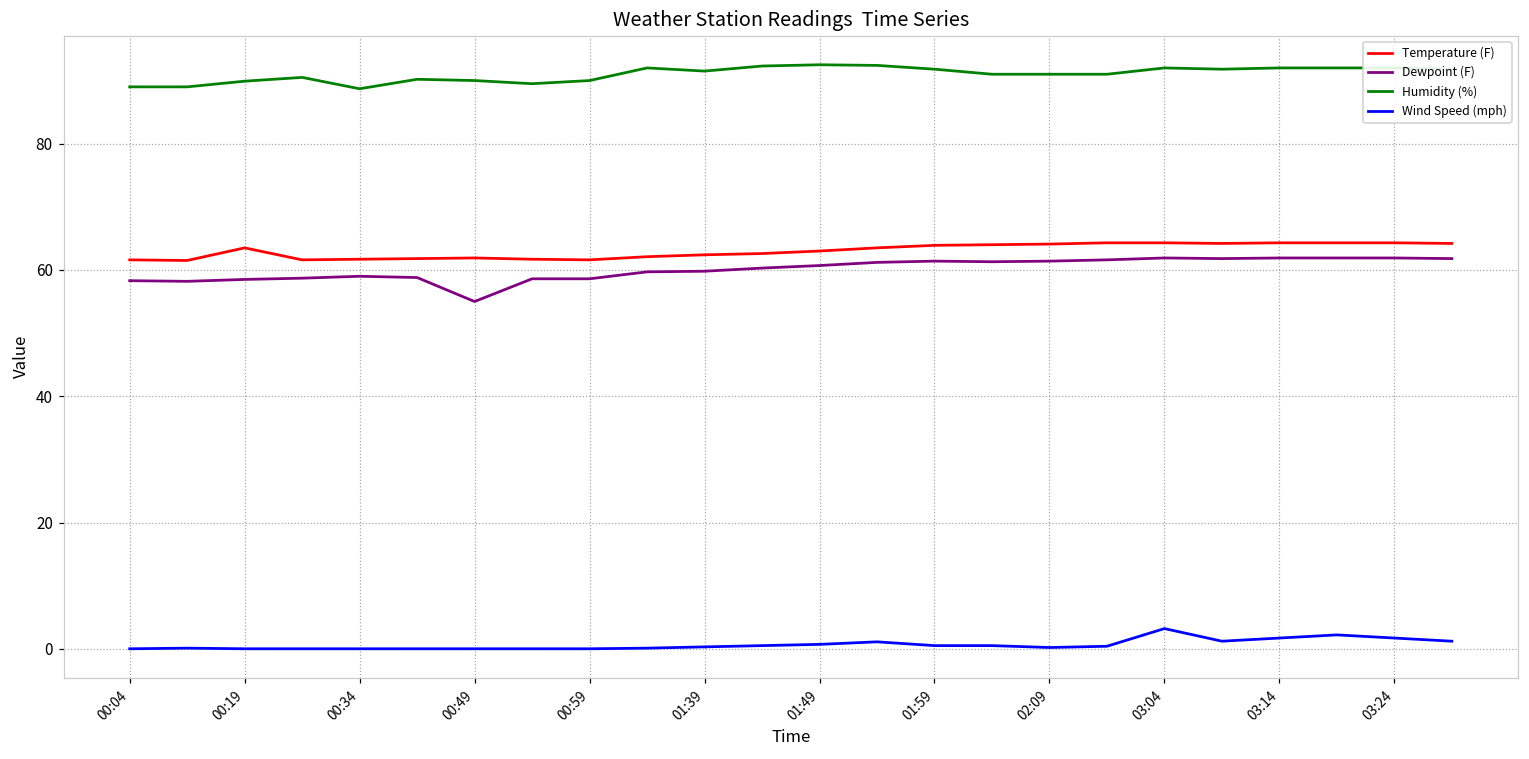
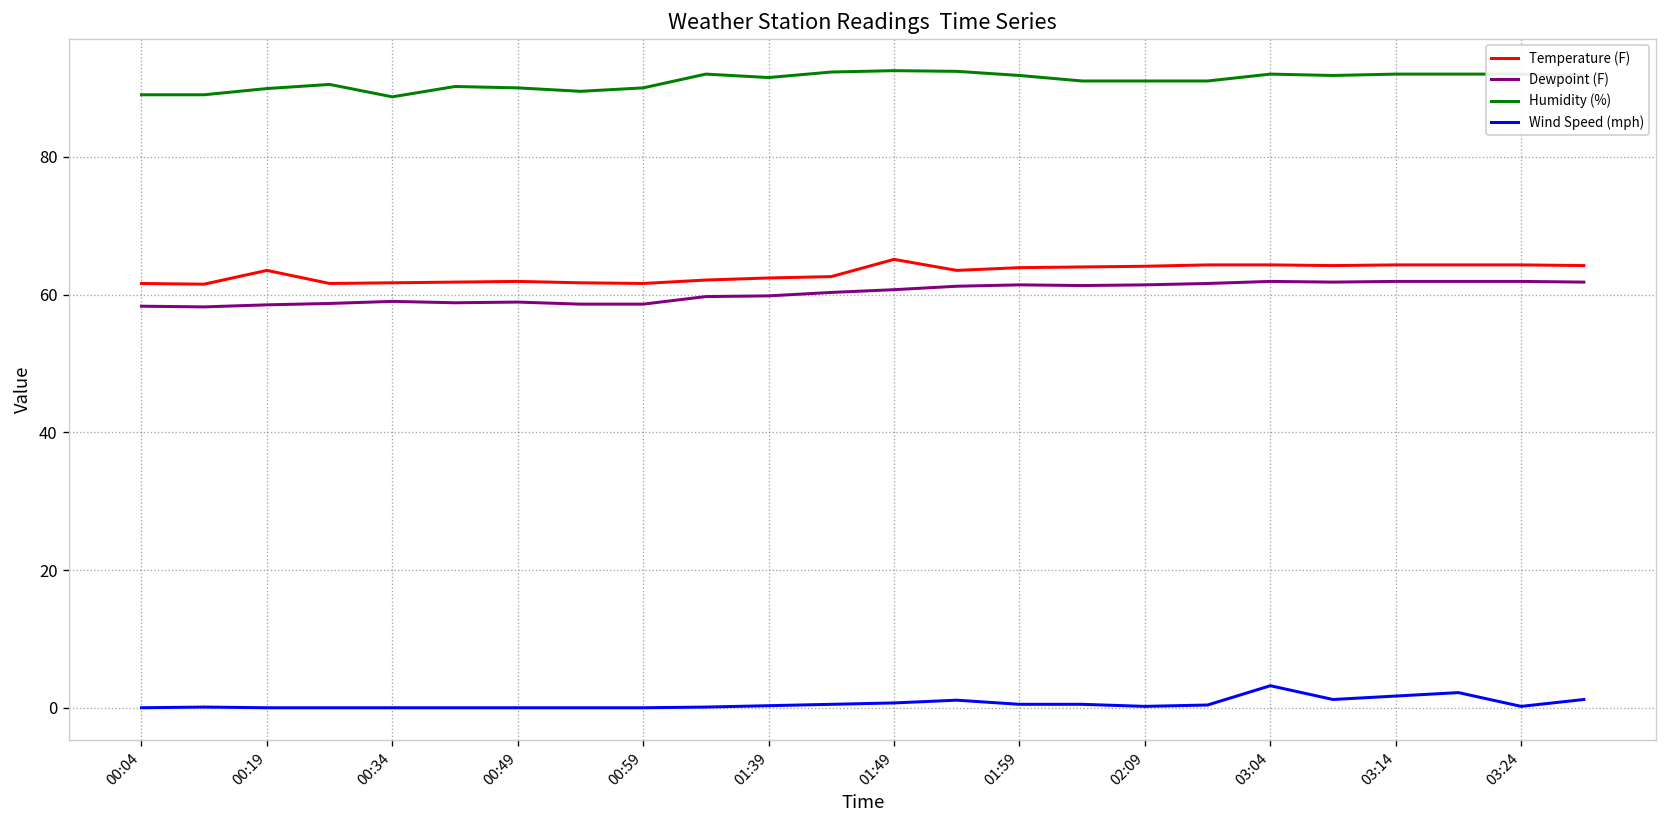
  {
    "Temperature (F)": {
      "00:04": 62,
      "00:19": 64,
      "00:34": 62,
      "00:49": 62,
      "00:59": 62,
      "01:39": 62,
-     "01:49": 63,
+     "01:49": 65,
      "01:59": 64,
      "02:09": 64,
      "03:04": 64,
      "03:14": 64,
      "03:24": 64
    },
    "Dewpoint (F)": {
      "00:04": 58,
      "00:19": 59,
      "00:34": 59,
-     "00:49": 55,
+     "00:49": 59,
      "00:59": 59,
      "01:39": 60,
      "01:49": 61,
      "01:59": 61,
      "02:09": 61,
      "03:04": 62,
      "03:14": 62,
      "03:24": 62
    },
    "Humidity (%)": {
      "00:04": 89,
      "00:19": 90,
      "00:34": 89,
      "00:49": 90,
      "00:59": 90,
      "01:39": 92,
      "01:49": 93,
      "01:59": 92,
      "02:09": 91,
      "03:04": 92,
      "03:14": 92
    },
    "Wind Speed (mph)": {
      "00:04": 0,
      "00:19": 0,
      "00:34": 0,
      "00:49": 0,
      "00:59": 0,
      "01:39": 0,
      "01:49": 1,
      "01:59": 1,
      "02:09": 0,
      "03:04": 3,
      "03:14": 2,
-     "03:24": 2
+     "03:24": 0
    }
  }
